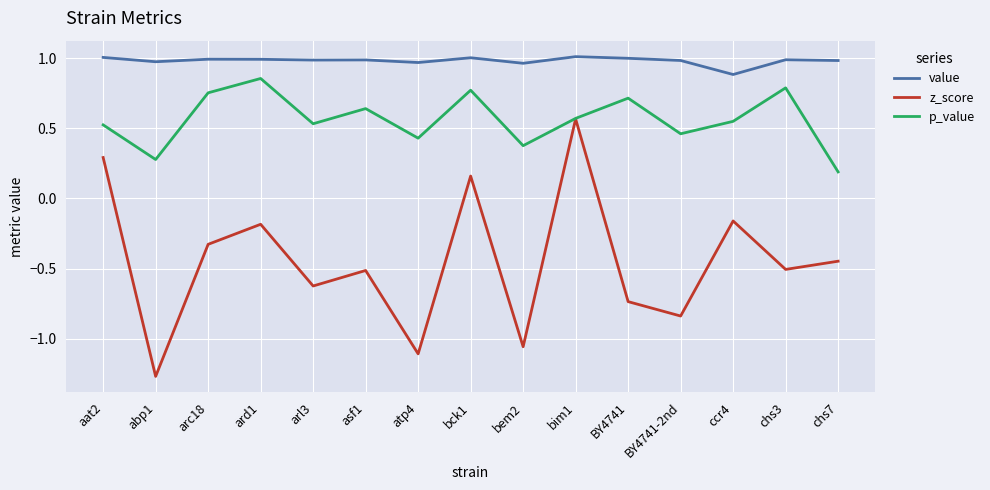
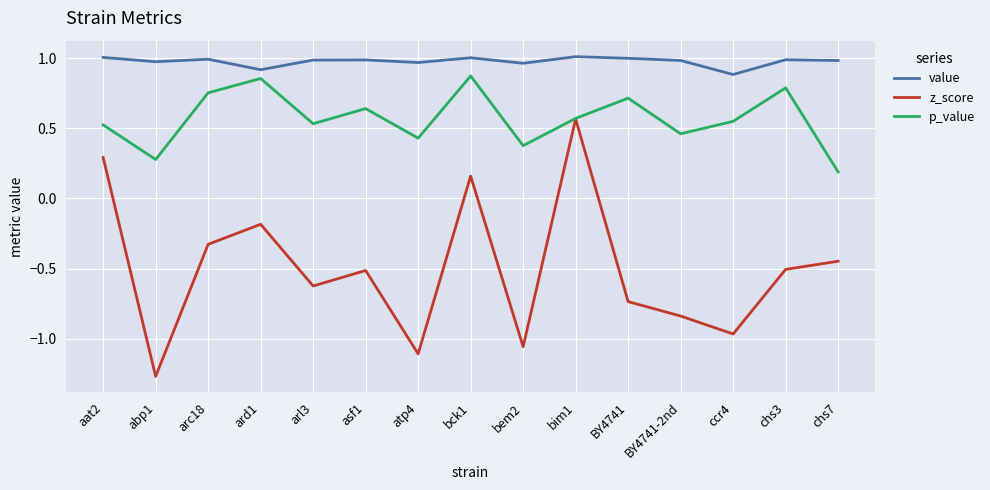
  {
    "value": {
      "aat2": 1.01,
      "abp1": 0.97,
      "arc18": 0.99,
-     "ard1": 0.99,
+     "ard1": 0.92,
      "arl3": 0.99,
      "asf1": 0.99,
      "atp4": 0.97,
      "bck1": 1.00,
      "bem2": 0.96,
      "bim1": 1.01,
      "BY4741": 1.00,
      "BY4741-2nd": 0.98,
      "ccr4": 0.88,
      "chs3": 0.99,
      "chs7": 0.98
    },
    "z_score": {
      "aat2": 0.29,
      "abp1": -1.27,
      "arc18": -0.33,
      "ard1": -0.18,
      "arl3": -0.62,
      "asf1": -0.51,
      "atp4": -1.11,
      "bck1": 0.16,
      "bem2": -1.06,
      "BY4741": -0.74,
      "BY4741-2nd": -0.84,
-     "ccr4": -0.16,
+     "ccr4": -0.97,
      "chs3": -0.51,
      "chs7": -0.45
    },
    "p_value": {
      "aat2": 0.52,
      "abp1": 0.28,
      "arc18": 0.75,
      "ard1": 0.86,
      "arl3": 0.53,
      "asf1": 0.64,
      "atp4": 0.43,
-     "bck1": 0.77,
+     "bck1": 0.87,
      "bem2": 0.38,
      "BY4741": 0.72,
      "BY4741-2nd": 0.46,
      "ccr4": 0.55,
      "chs3": 0.79,
      "chs7": 0.19
    }
  }
